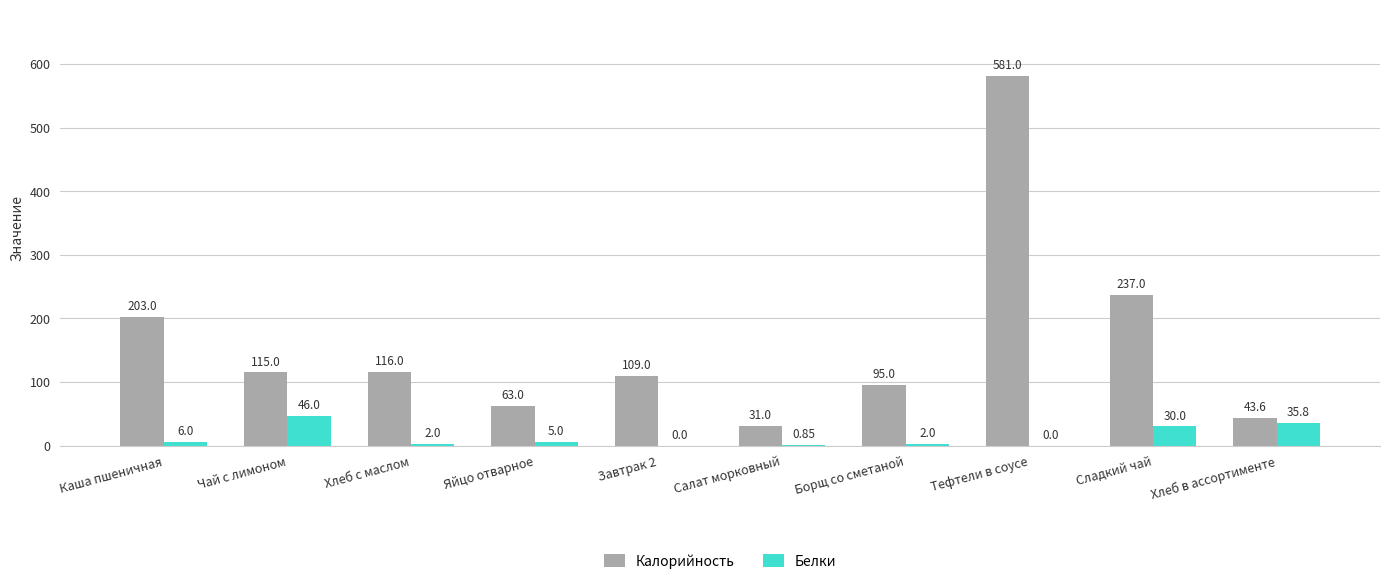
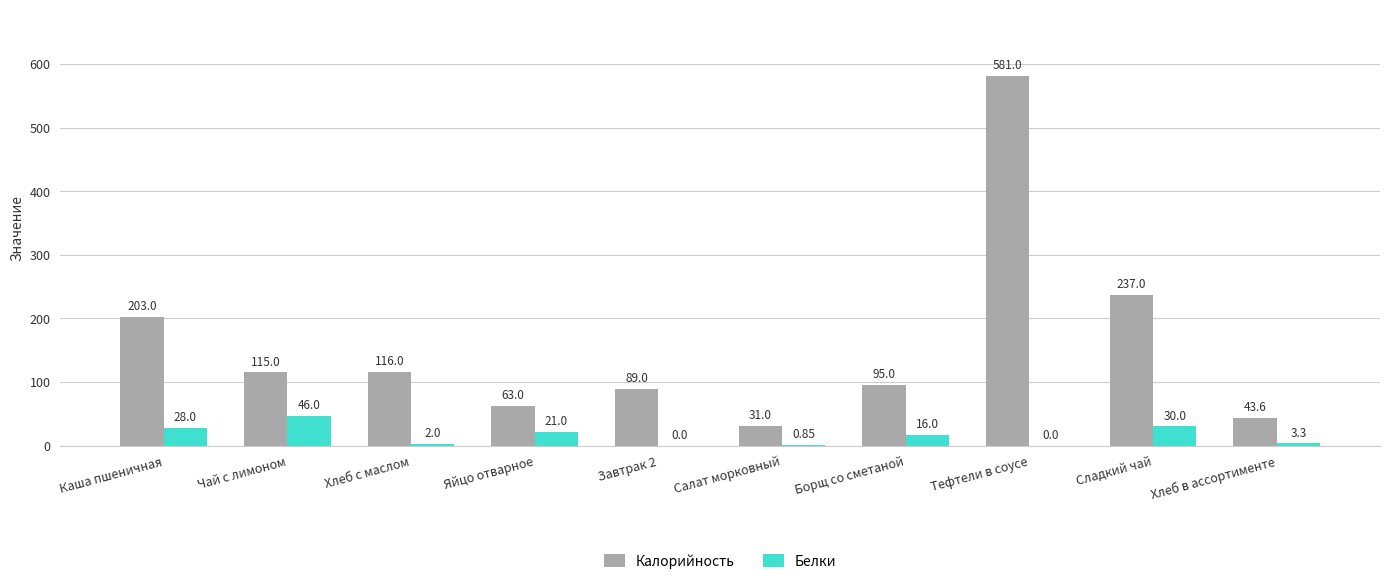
  {
    "Калорийность": {
      "Каша пшеничная": 203.0,
      "Чай с лимоном": 115.0,
      "Хлеб с маслом": 116.0,
      "Яйцо отварное": 63.0,
-     "Завтрак 2": 109.0,
+     "Завтрак 2": 89.0,
      "Салат морковный": 31.0,
      "Борщ со сметаной": 95.0,
      "Тефтели в соусе": 581.0,
      "Сладкий чай": 237.0,
      "Хлеб в ассортименте": 43.6
    },
    "Белки": {
-     "Каша пшеничная": 6.0,
+     "Каша пшеничная": 28.0,
      "Чай с лимоном": 46.0,
      "Хлеб с маслом": 2.0,
-     "Яйцо отварное": 5.0,
+     "Яйцо отварное": 21.0,
      "Завтрак 2": 0.0,
      "Салат морковный": 0.85,
-     "Борщ со сметаной": 2.0,
+     "Борщ со сметаной": 16.0,
      "Тефтели в соусе": 0.0,
      "Сладкий чай": 30.0,
-     "Хлеб в ассортименте": 35.8
+     "Хлеб в ассортименте": 3.3
    }
  }
